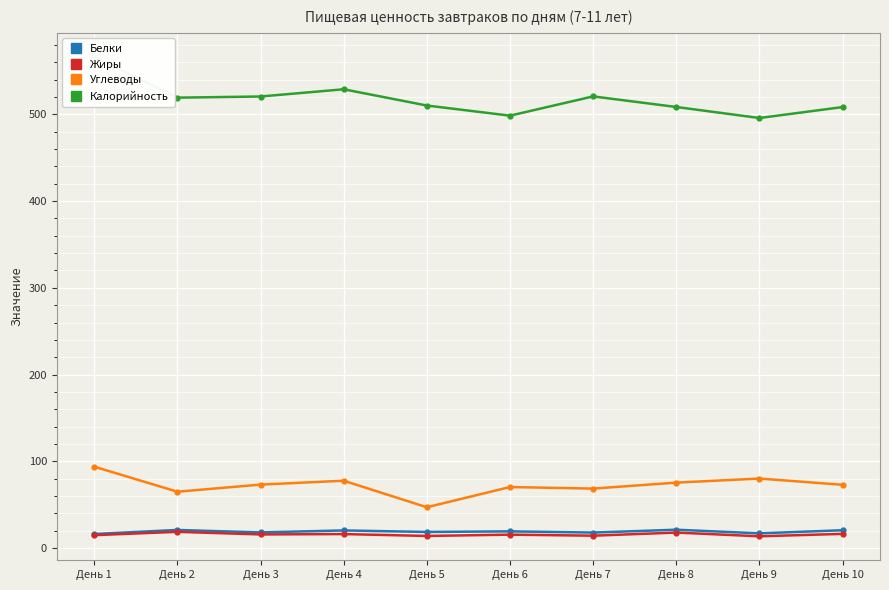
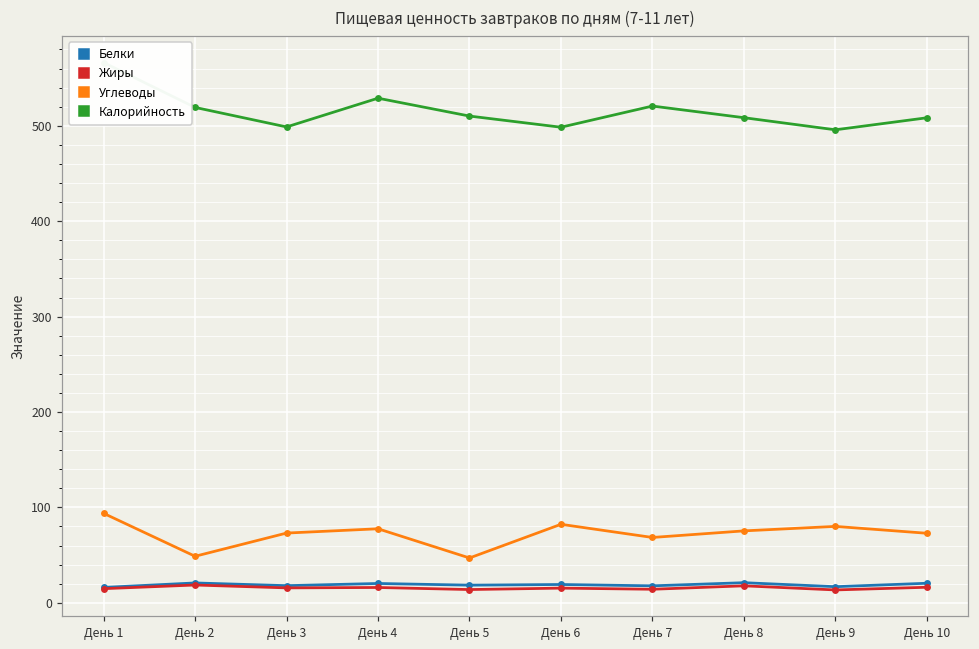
  {
    "Белки": {
      "День 4": 20,
      "День 5": 20,
      "День 6": 20,
      "День 7": 20,
      "День 8": 20,
      "День 9": 20,
      "День 10": 20
    },
    "Жиры": {
      "День 4": 20,
      "День 5": 10,
      "День 6": 20,
      "День 7": 10,
      "День 8": 20,
      "День 9": 10,
      "День 10": 20
    },
    "Углеводы": {
      "День 1": 90,
-     "День 2": 60,
+     "День 2": 50,
      "День 3": 70,
      "День 4": 80,
      "День 5": 50,
-     "День 6": 70,
+     "День 6": 80,
      "День 7": 70,
      "День 8": 80,
      "День 9": 80,
      "День 10": 70
    },
    "Калорийность": {
      "День 2": 520,
-     "День 3": 520,
+     "День 3": 500,
      "День 4": 530,
      "День 5": 510,
      "День 6": 500,
      "День 7": 520,
      "День 8": 510,
      "День 9": 500,
      "День 10": 510
    }
  }
